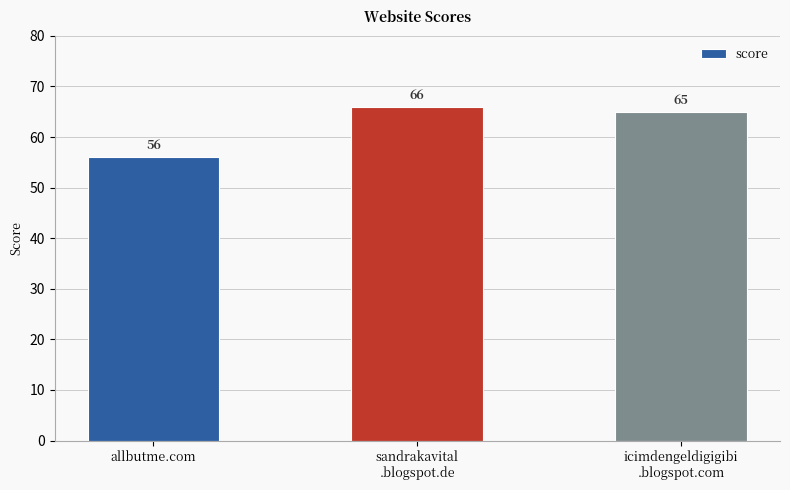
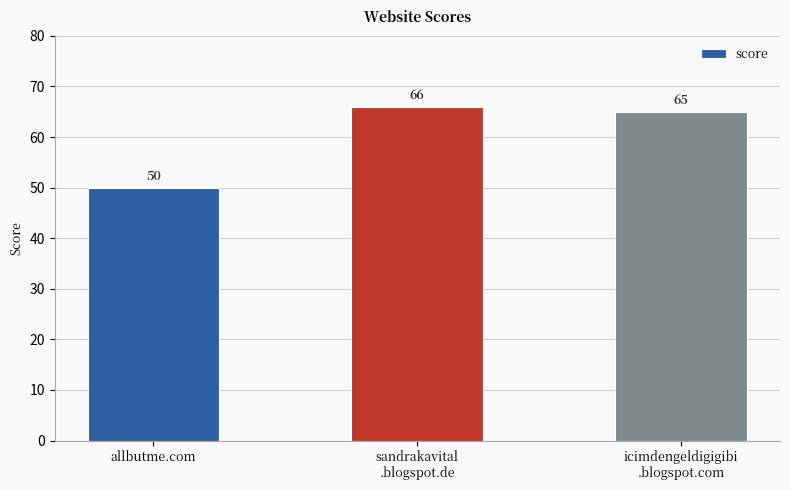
  {
-   "allbutme.com": 56,
+   "allbutme.com": 50,
    "sandrakavital .blogspot.de": 66,
    "icimdengeldigigibi .blogspot.com": 65
  }
